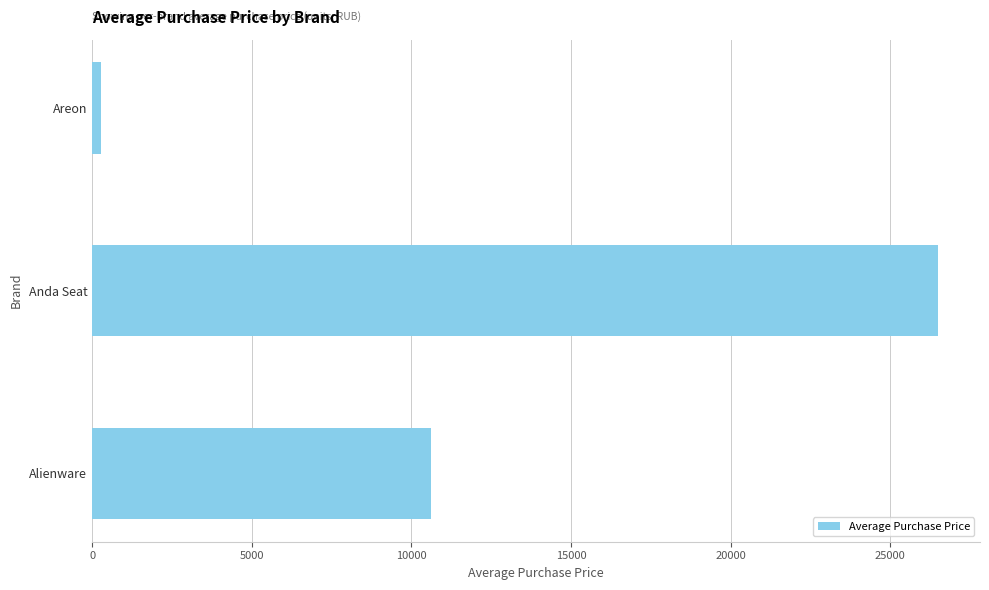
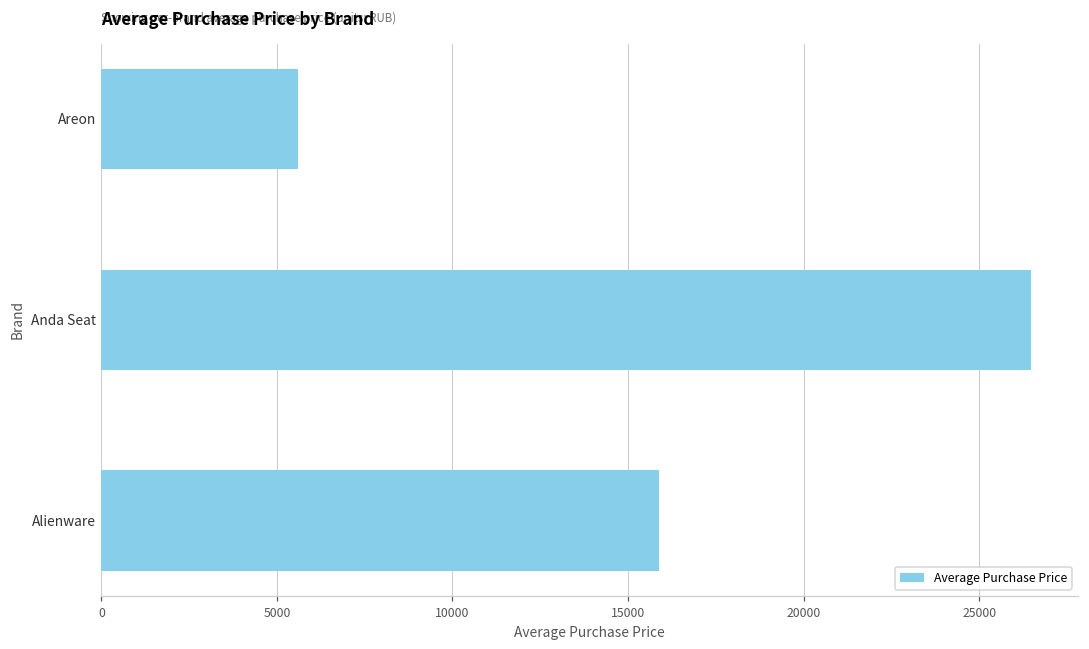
  {
-   "Areon": 300,
+   "Areon": 5600,
    "Anda Seat": 26500,
-   "Alienware": 10600
+   "Alienware": 15900
  }
